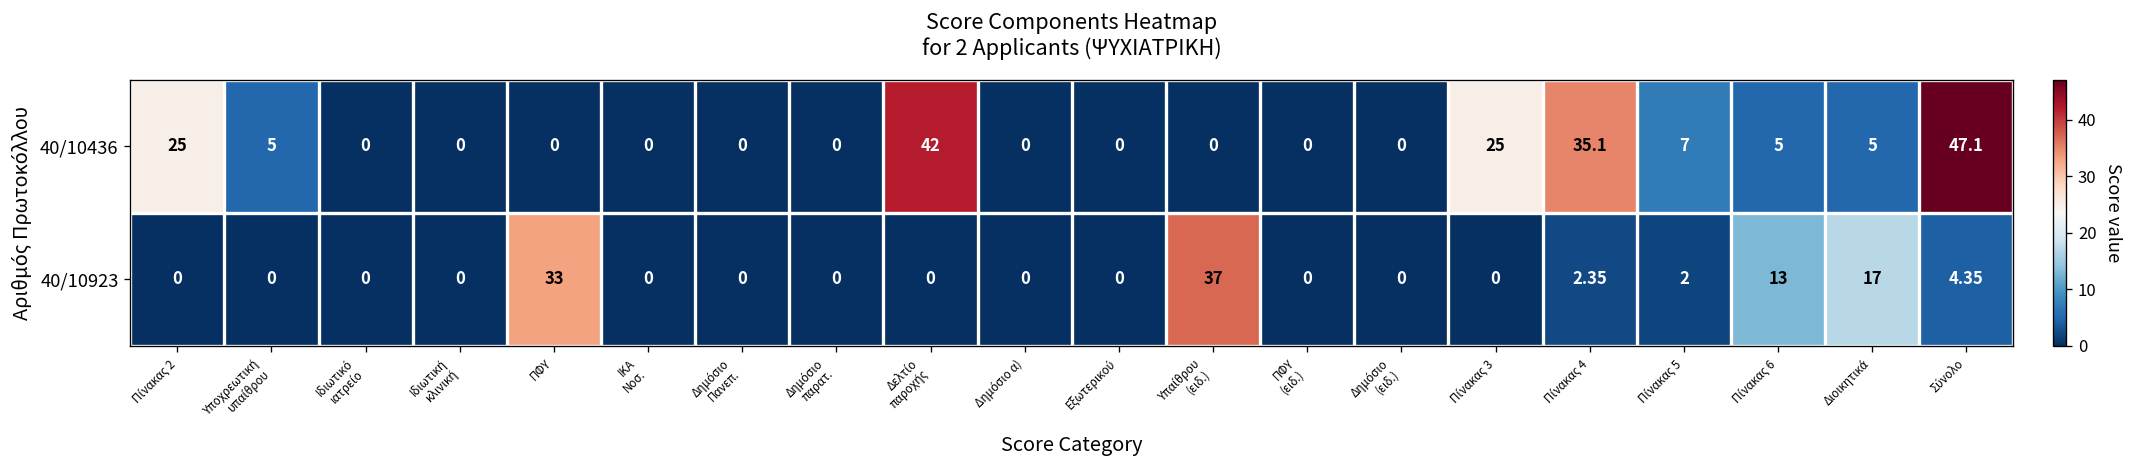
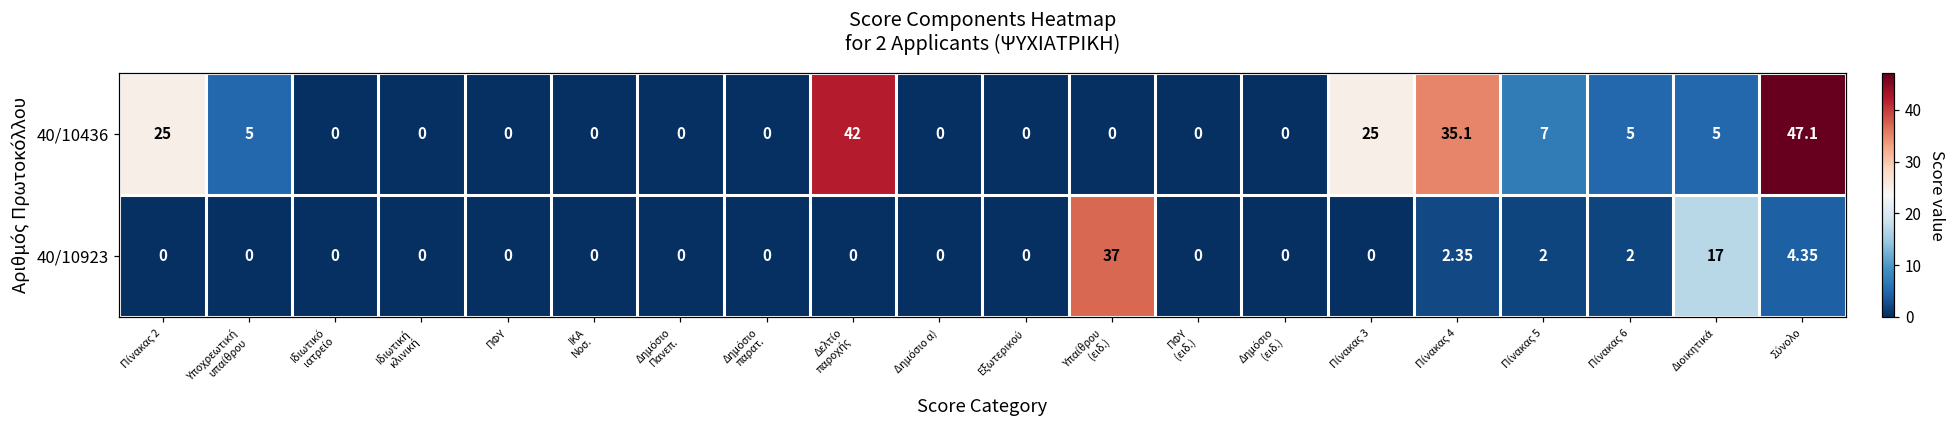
  {
    "40/10436": {
      "Πίνακας 2": 25,
      "Υποχρεωτική υπαίθρου": 5,
      "Ιδιωτικό ιατρείο": 0,
      "Ιδιωτική κλινική": 0,
      "ΠΦΥ": 0,
      "ΙΚΑ Νοσ.": 0,
      "Δημόσιο Πανεπ.": 0,
      "Δημόσιο παρατ.": 0,
      "Δελτίο παροχής": 42,
      "Δημόσιο α)": 0,
      "Εξωτερικού": 0,
      "Υπαίθρου (ειδ.)": 0,
      "ΠΦΥ (ειδ.)": 0,
      "Δημόσιο (ειδ.)": 0,
      "Πίνακας 3": 25,
      "Πίνακας 4": 35.1,
      "Πίνακας 5": 7,
      "Πίνακας 6": 5,
      "Διοικητικά": 5,
      "Σύνολο": 47.1
    },
    "40/10923": {
      "Πίνακας 2": 0,
      "Υποχρεωτική υπαίθρου": 0,
      "Ιδιωτικό ιατρείο": 0,
      "Ιδιωτική κλινική": 0,
-     "ΠΦΥ": 33,
+     "ΠΦΥ": 0,
      "ΙΚΑ Νοσ.": 0,
      "Δημόσιο Πανεπ.": 0,
      "Δημόσιο παρατ.": 0,
      "Δελτίο παροχής": 0,
      "Δημόσιο α)": 0,
      "Εξωτερικού": 0,
      "Υπαίθρου (ειδ.)": 37,
      "ΠΦΥ (ειδ.)": 0,
      "Δημόσιο (ειδ.)": 0,
      "Πίνακας 3": 0,
      "Πίνακας 4": 2.35,
      "Πίνακας 5": 2,
-     "Πίνακας 6": 13,
+     "Πίνακας 6": 2,
      "Διοικητικά": 17,
      "Σύνολο": 4.35
    }
  }
